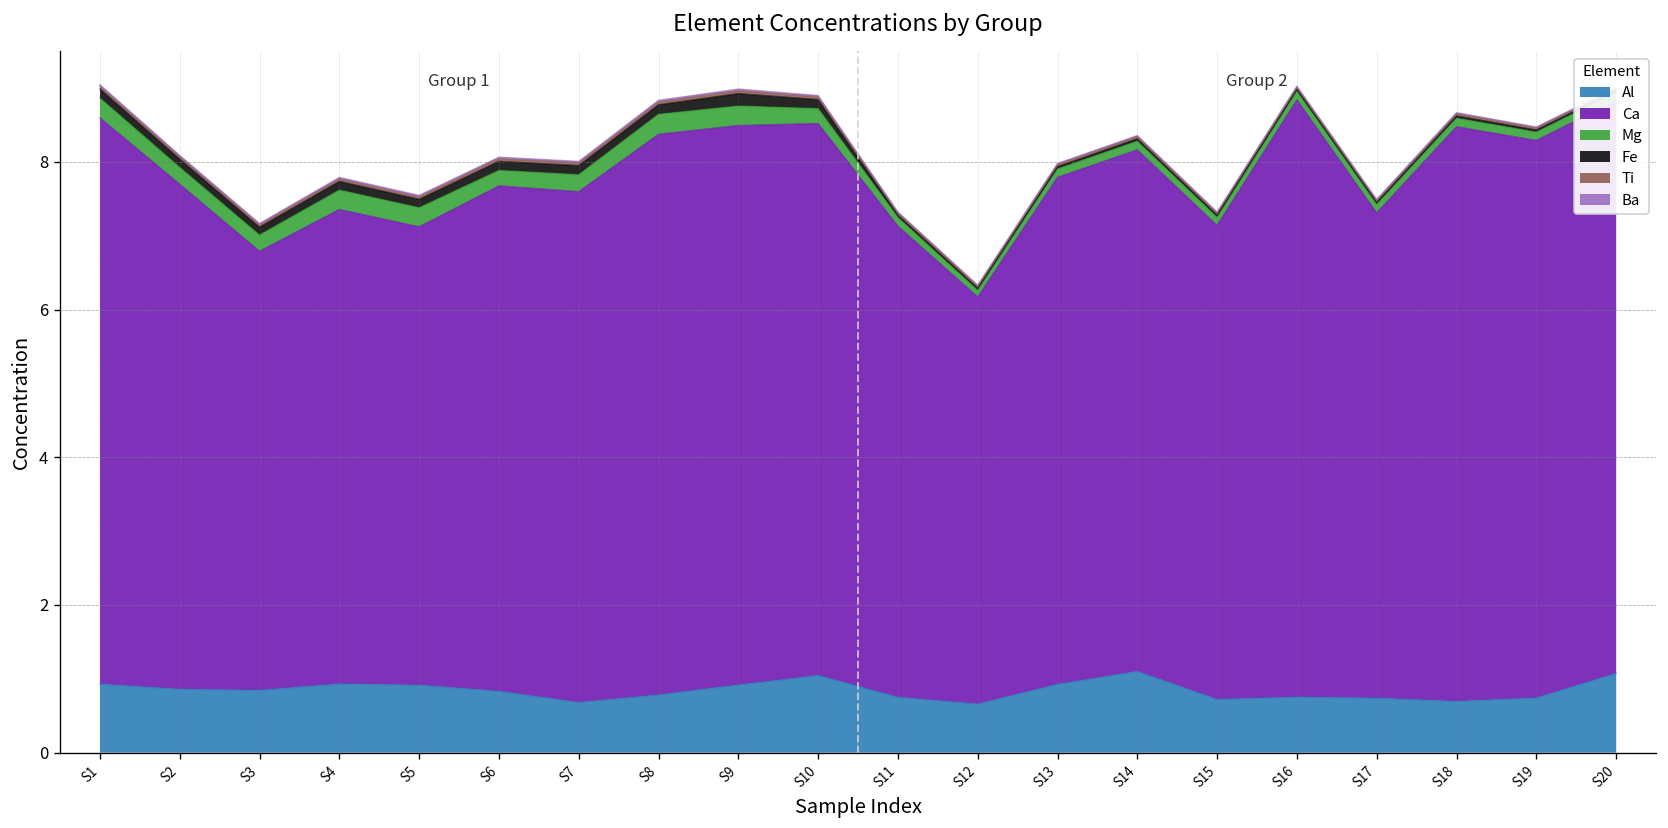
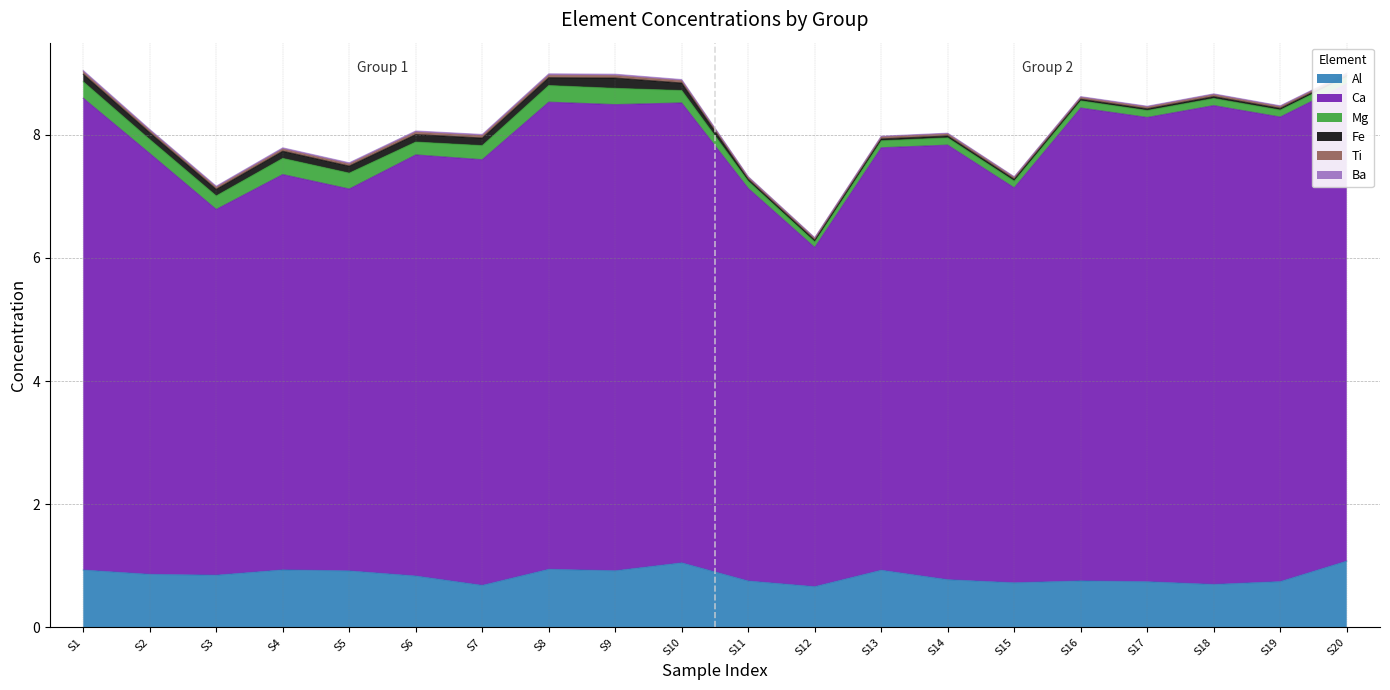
  {
    "Al": {
      "S1": 0.9,
      "S2": 0.9,
      "S3": 0.8,
      "S4": 0.9,
      "S5": 0.9,
      "S6": 0.8,
      "S7": 0.7,
-     "S8": 0.8,
+     "S8": 0.9,
      "S9": 0.9,
      "S10": 1.0,
      "S11": 0.8,
      "S12": 0.7,
      "S13": 0.9,
-     "S14": 1.1,
+     "S14": 0.8,
      "S15": 0.7,
      "S16": 0.8,
      "S17": 0.7,
      "S18": 0.7,
      "S19": 0.7,
      "S20": 1.1
    },
    "Ca": {
      "S1": 7.7,
      "S2": 6.8,
      "S3": 5.9,
      "S4": 6.4,
      "S5": 6.2,
      "S6": 6.8,
      "S7": 6.9,
      "S8": 7.6,
      "S9": 7.6,
      "S10": 7.5,
      "S11": 6.4,
      "S12": 5.5,
      "S13": 6.9,
      "S14": 7.1,
      "S15": 6.4,
-     "S16": 8.1,
-     "S17": 6.6,
+     "S16": 7.7,
+     "S17": 7.5,
      "S18": 7.8,
      "S19": 7.5
    },
    "Mg": {
      "S1": 0.3,
      "S2": 0.2,
      "S3": 0.2,
      "S4": 0.3,
      "S5": 0.3,
      "S6": 0.2,
      "S7": 0.2,
      "S8": 0.3,
      "S9": 0.3,
      "S10": 0.2
    }
  }
